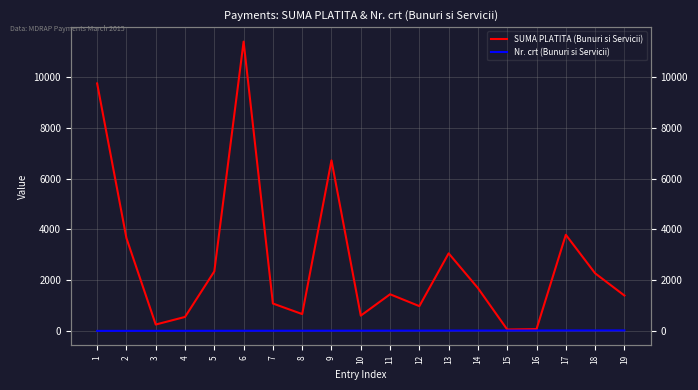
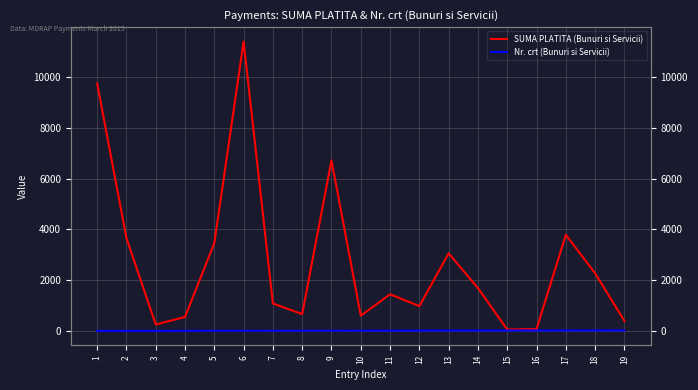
  {
    "SUMA PLATITA (Bunuri si Servicii)": {
      "1": 9800,
      "2": 3700,
      "3": 300,
      "4": 600,
-     "5": 2300,
+     "5": 3500,
      "6": 11400,
      "7": 1100,
      "8": 700,
      "9": 6700,
      "10": 600,
      "11": 1400,
      "12": 1000,
      "13": 3100,
      "14": 1700,
      "17": 3800,
      "18": 2300,
-     "19": 1400
+     "19": 400
    },
    "Nr. crt (Bunuri si Servicii)": {
      "1": 0,
      "2": 0,
      "3": 0,
      "4": 0,
      "5": 0,
      "6": 0,
      "7": 0,
      "8": 0,
      "9": 0,
      "10": 0,
      "11": 0,
      "12": 0,
      "13": 0,
      "14": 0,
      "17": 0,
      "18": 0,
      "19": 0
    }
  }
